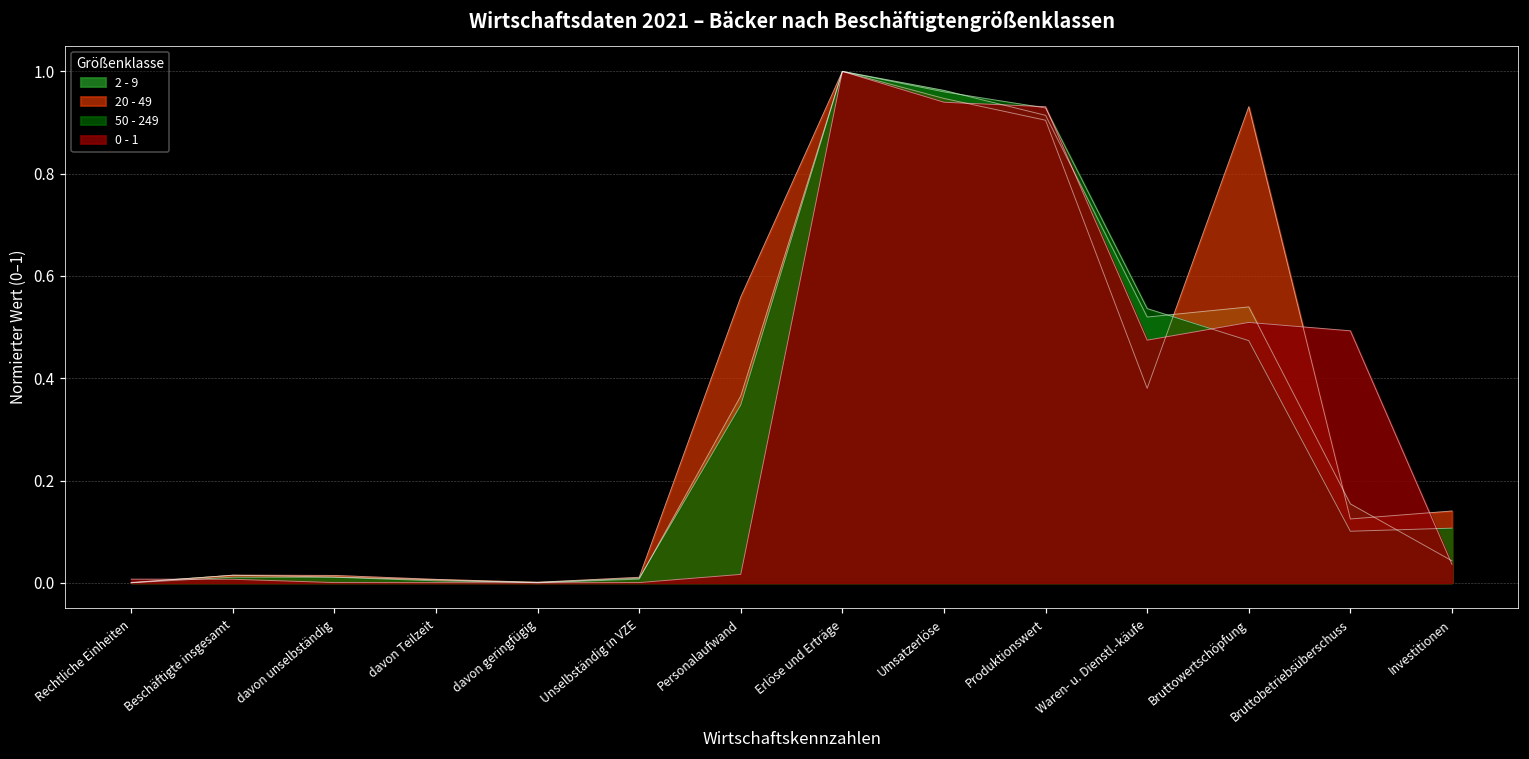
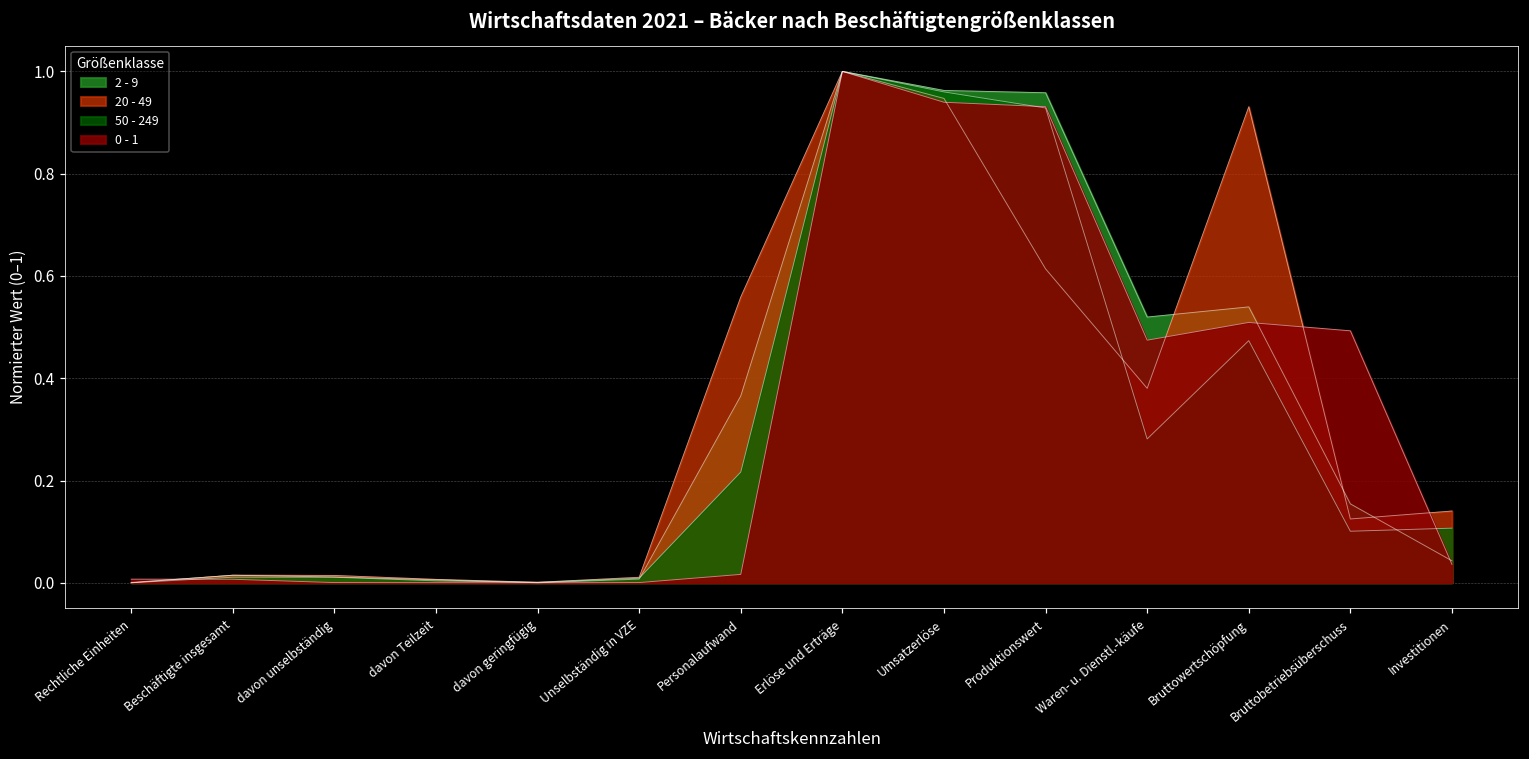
  {
    "2 - 9": {
      "Personalaufwand": 0.37,
-     "Produktionswert": 0.91,
+     "Produktionswert": 0.96,
      "Waren- u. Dienstl.-käufe": 0.52,
      "Bruttowertschöpfung": 0.54,
      "Bruttobetriebsüberschuss": 0.15,
      "Investitionen": 0.04
    },
    "20 - 49": {
      "Personalaufwand": 0.56,
      "Umsatzerlöse": 0.95,
-     "Produktionswert": 0.90,
+     "Produktionswert": 0.61,
      "Waren- u. Dienstl.-käufe": 0.38,
      "Bruttowertschöpfung": 0.93,
      "Bruttobetriebsüberschuss": 0.12,
      "Investitionen": 0.14
    },
    "50 - 249": {
-     "Personalaufwand": 0.35,
-     "Waren- u. Dienstl.-käufe": 0.54,
+     "Personalaufwand": 0.22,
+     "Waren- u. Dienstl.-käufe": 0.28,
      "Bruttowertschöpfung": 0.47,
      "Bruttobetriebsüberschuss": 0.10,
      "Investitionen": 0.11
    },
    "0 - 1": {
      "Rechtliche Einheiten": 0.01,
      "davon unselbständig": 0.00,
      "Unselbständig in VZE": 0.00,
      "Personalaufwand": 0.02,
      "Umsatzerlöse": 0.94,
      "Waren- u. Dienstl.-käufe": 0.47,
      "Bruttowertschöpfung": 0.51,
      "Bruttobetriebsüberschuss": 0.49,
      "Investitionen": 0.04
    }
  }
